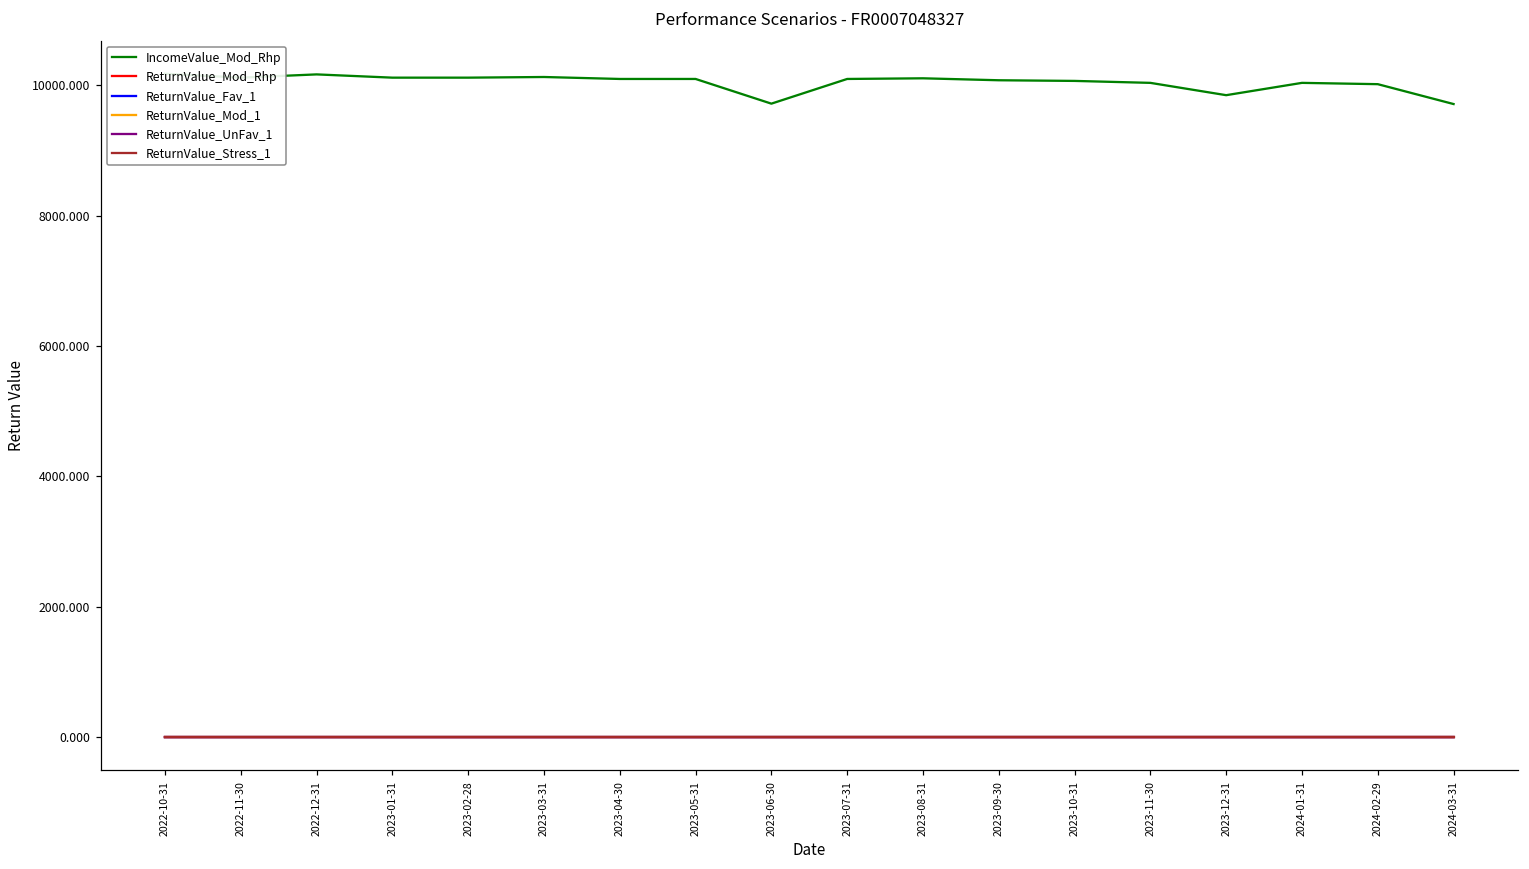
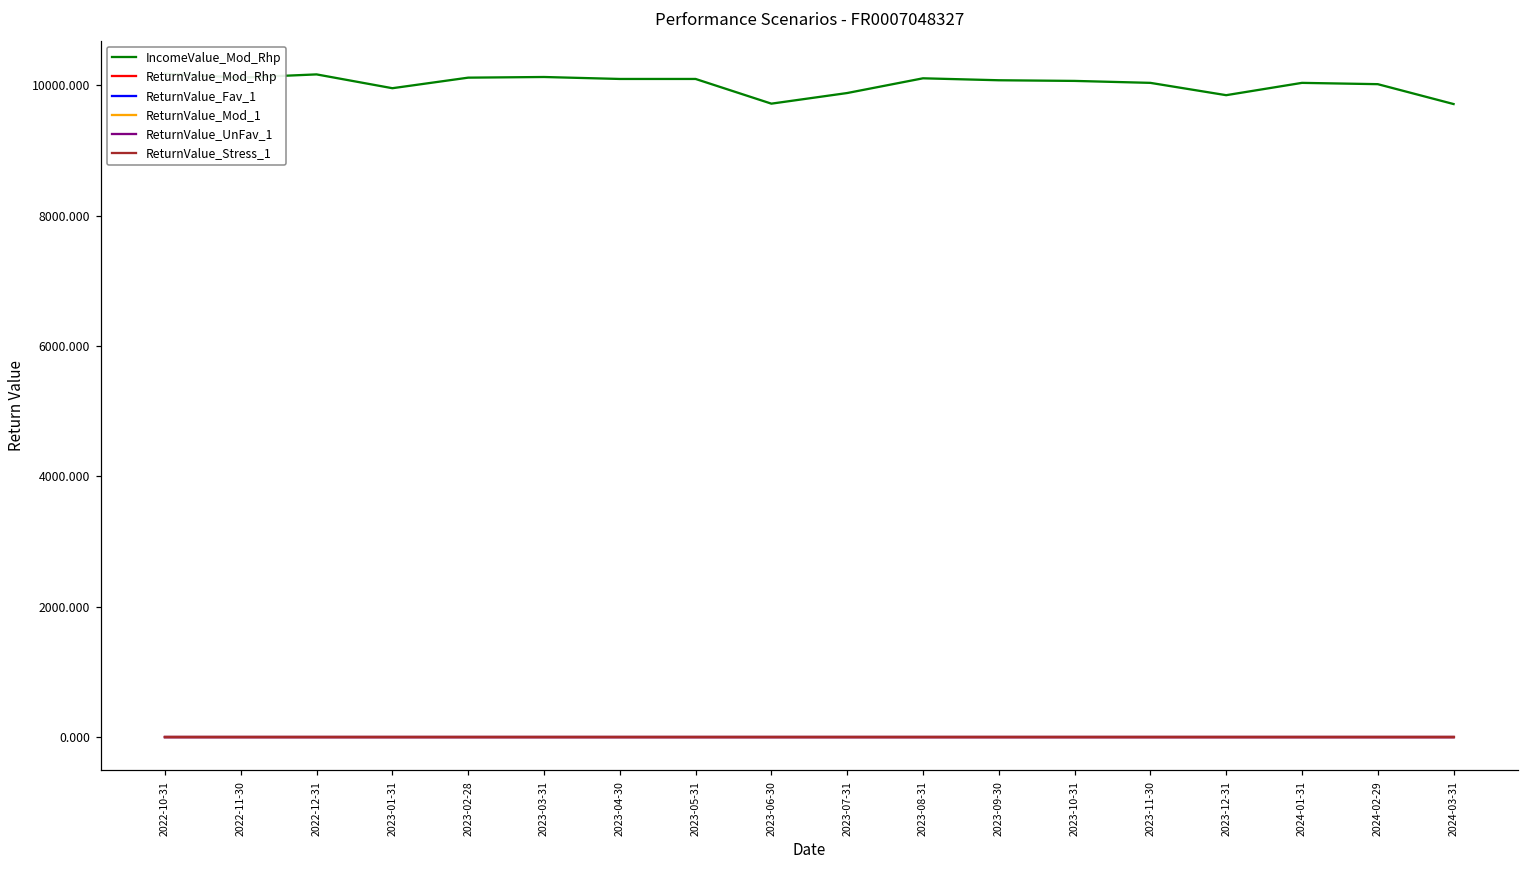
  {
    "IncomeValue_Mod_Rhp": {
      "2022-12-31": 10200,
-     "2023-01-31": 10100,
+     "2023-01-31": 10000,
      "2023-02-28": 10100,
      "2023-03-31": 10100,
      "2023-04-30": 10100,
      "2023-05-31": 10100,
      "2023-06-30": 9700,
-     "2023-07-31": 10100,
+     "2023-07-31": 9900,
      "2023-08-31": 10100,
      "2023-09-30": 10100,
      "2023-10-31": 10100,
      "2023-11-30": 10000,
      "2023-12-31": 9900,
      "2024-01-31": 10000,
      "2024-02-29": 10000,
      "2024-03-31": 9700
    },
    "ReturnValue_Stress_1": {
      "2022-10-31": 0,
      "2022-11-30": 0,
      "2022-12-31": 0,
      "2023-01-31": 0,
      "2023-02-28": 0,
      "2023-03-31": 0,
      "2023-04-30": 0,
      "2023-05-31": 0,
      "2023-06-30": 0,
      "2023-07-31": 0,
      "2023-08-31": 0,
      "2023-09-30": 0,
      "2023-10-31": 0,
      "2023-11-30": 0,
      "2023-12-31": 0,
      "2024-01-31": 0,
      "2024-02-29": 0,
      "2024-03-31": 0
    }
  }
